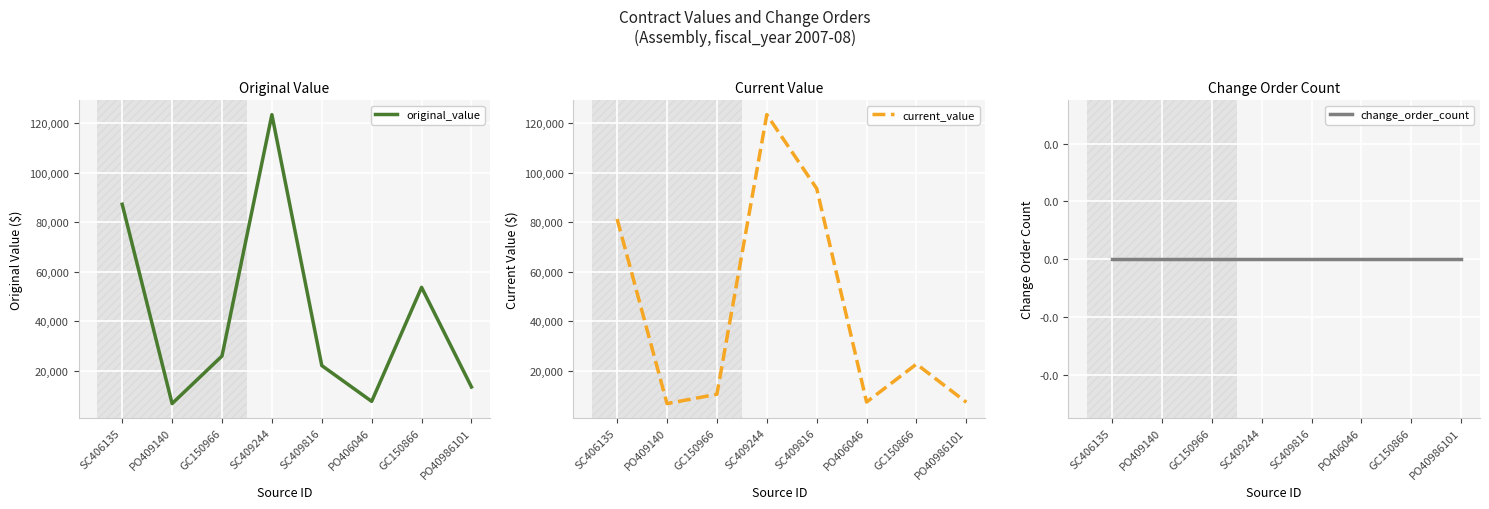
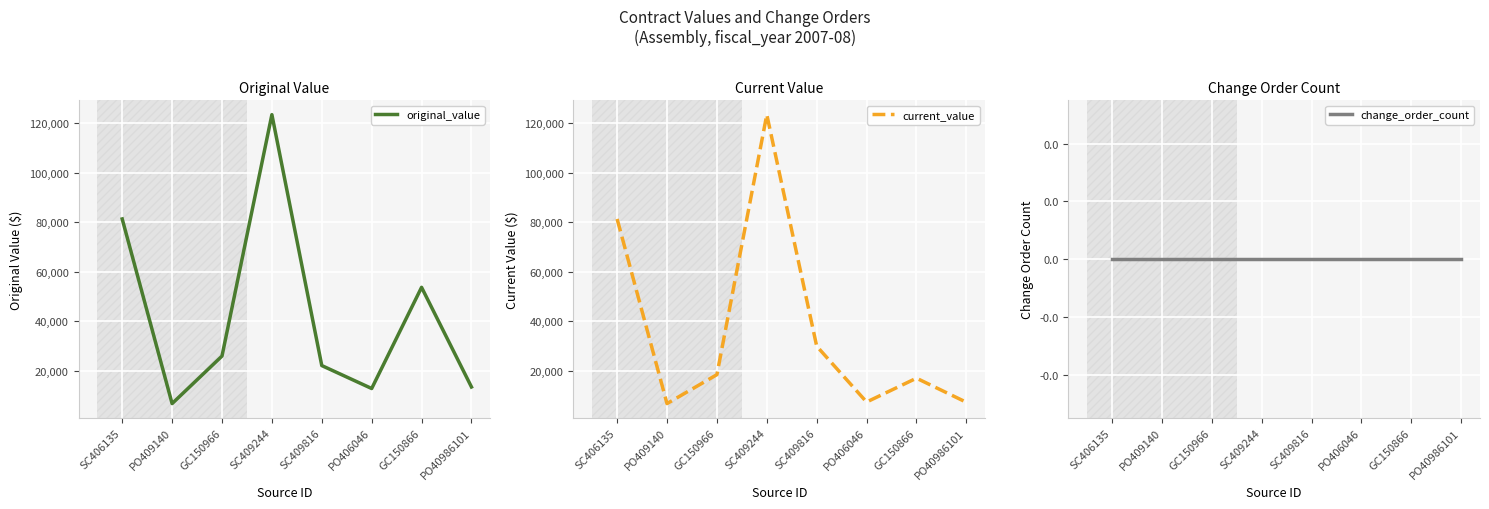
  {
    "Original Value": {
-     "SC406135": "87,000",
+     "SC406135": "81,000",
      "PO409140": "7,000",
      "GC150966": "26,000",
      "SC409244": "123,000",
      "SC409816": "22,000",
-     "PO406046": "8,000",
+     "PO406046": "13,000",
      "GC150866": "54,000",
      "PO40986101": "14,000"
    },
    "Current Value": {
      "SC406135": "81,000",
      "PO409140": "7,000",
-     "GC150966": "11,000",
+     "GC150966": "19,000",
      "SC409244": "123,000",
-     "SC409816": "94,000",
+     "SC409816": "30,000",
      "PO406046": "7,000",
-     "GC150866": "23,000",
+     "GC150866": "17,000",
      "PO40986101": "7,000"
    }
  }
